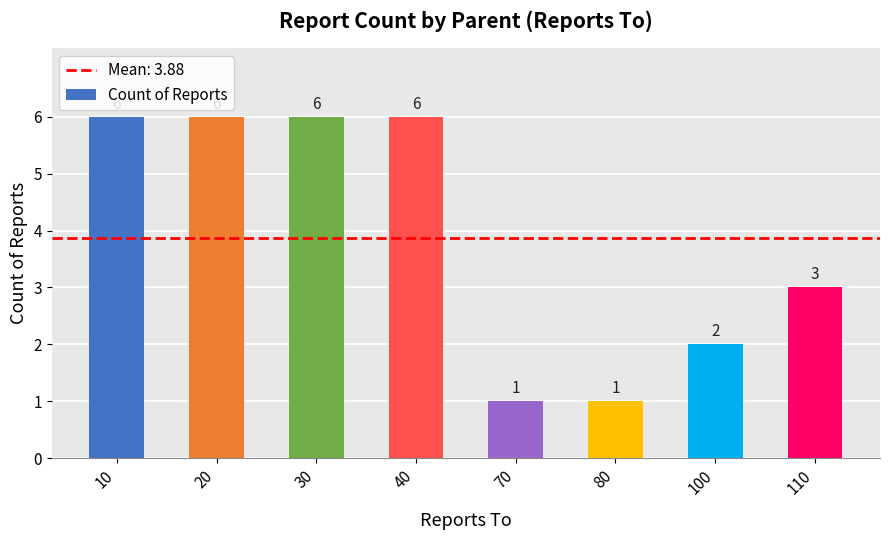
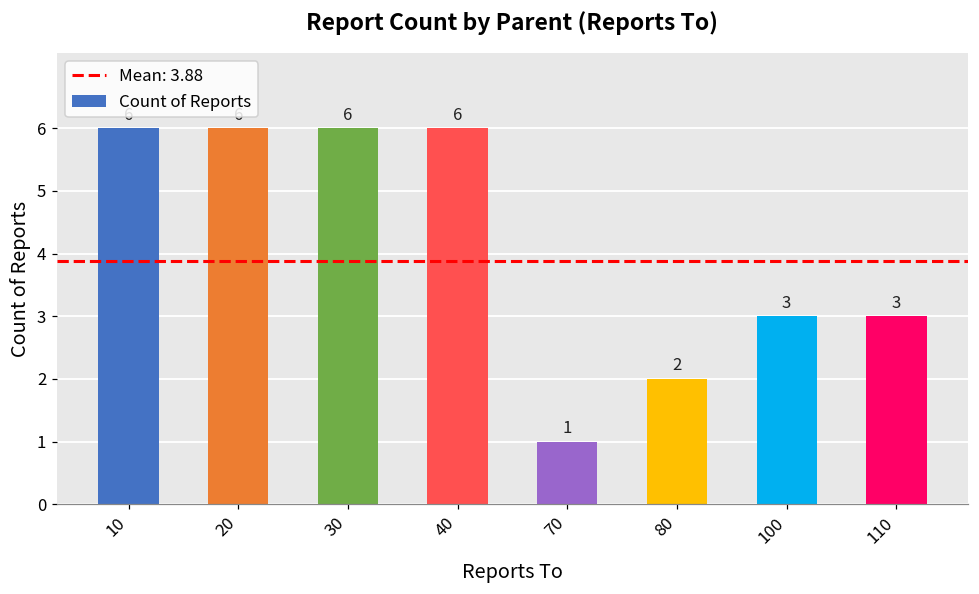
  {
    "30": 6,
    "40": 6,
    "70": 1,
-   "80": 1,
-   "100": 2,
+   "80": 2,
+   "100": 3,
    "110": 3
  }
